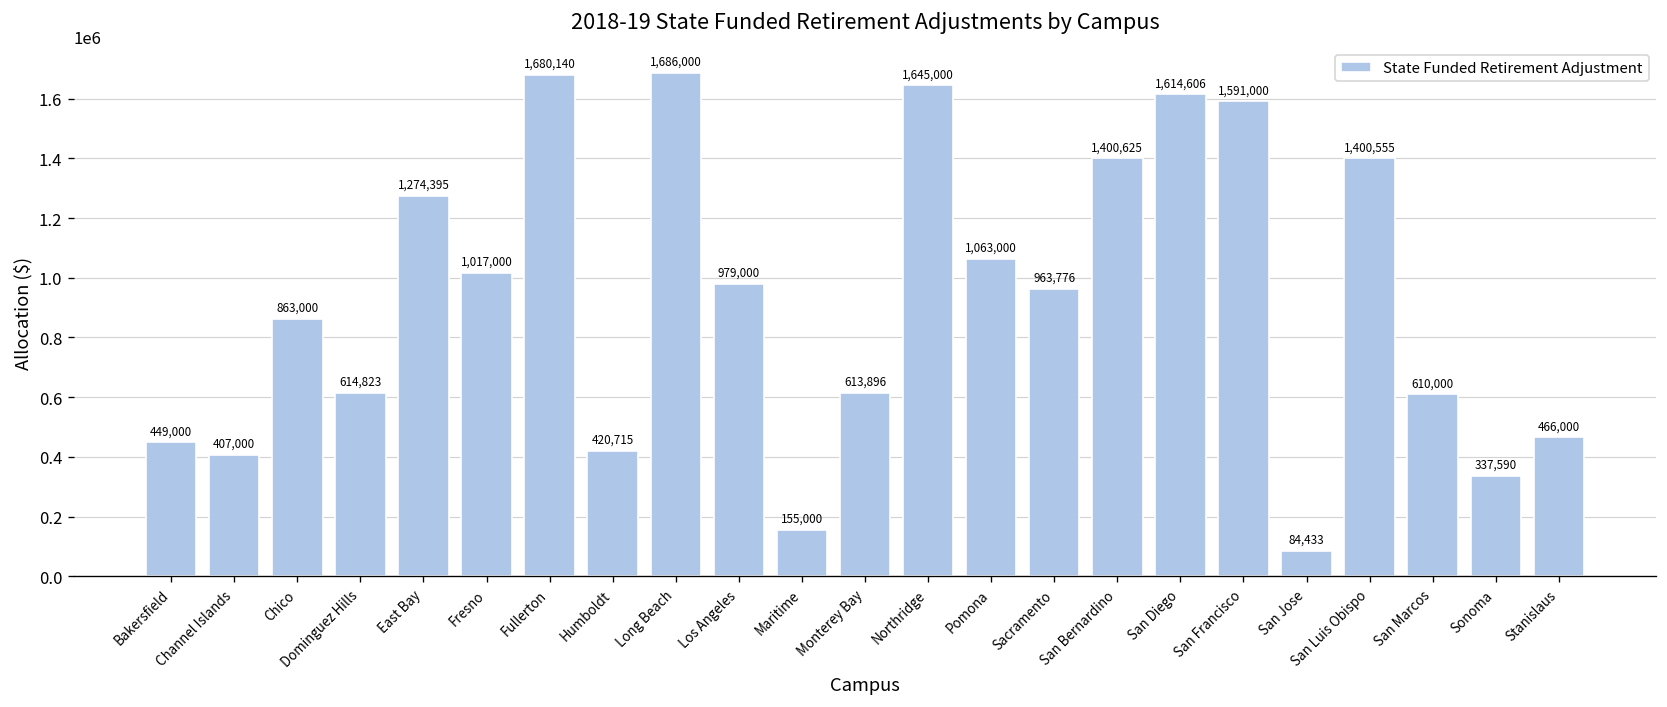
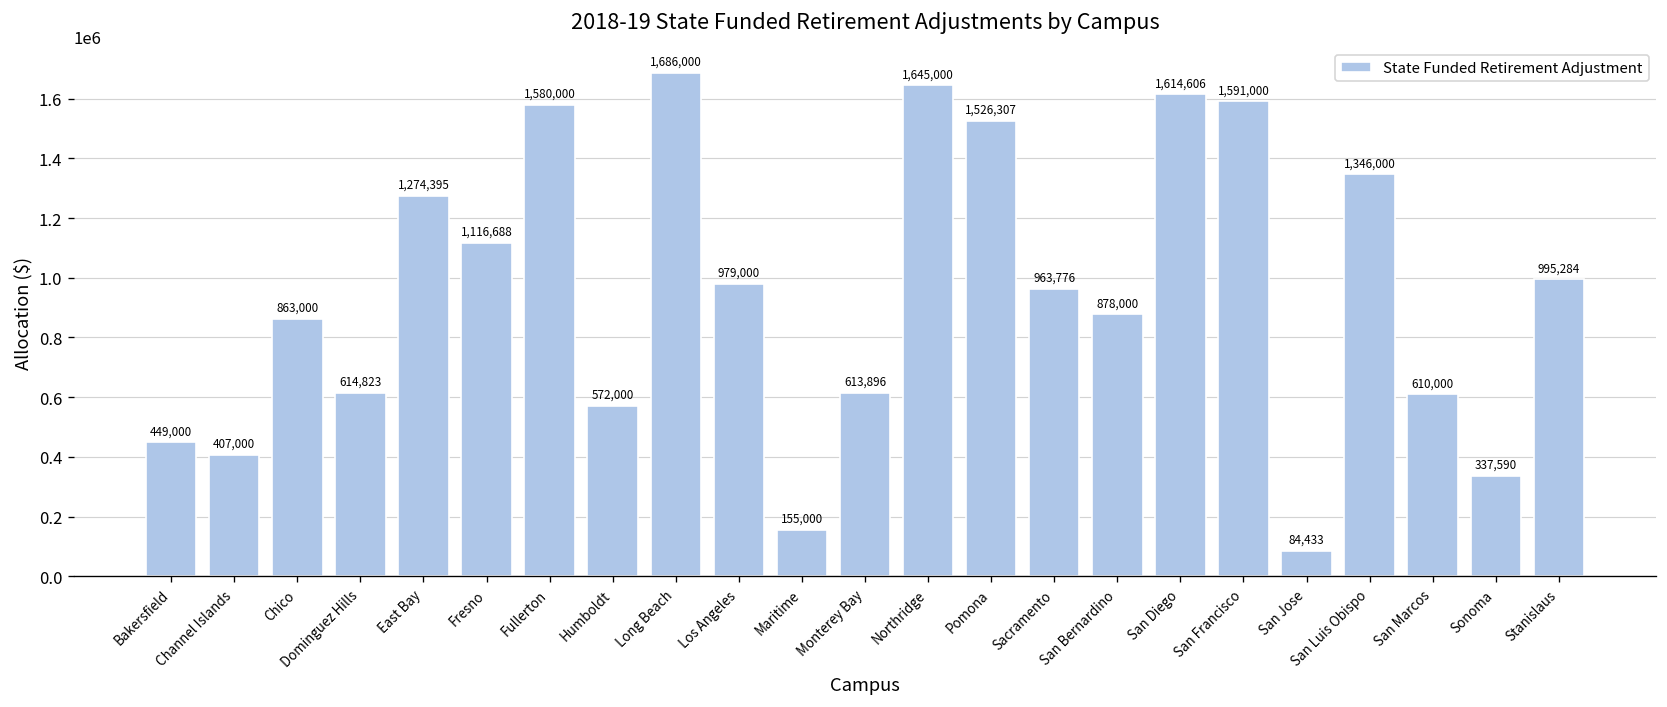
  {
    "Bakersfield": "449,000",
    "Channel Islands": "407,000",
    "Chico": "863,000",
    "Dominguez Hills": "614,823",
    "East Bay": "1,274,395",
-   "Fresno": "1,017,000",
-   "Fullerton": "1,680,140",
-   "Humboldt": "420,715",
+   "Fresno": "1,116,688",
+   "Fullerton": "1,580,000",
+   "Humboldt": "572,000",
    "Long Beach": "1,686,000",
    "Los Angeles": "979,000",
    "Maritime": "155,000",
    "Monterey Bay": "613,896",
    "Northridge": "1,645,000",
-   "Pomona": "1,063,000",
+   "Pomona": "1,526,307",
    "Sacramento": "963,776",
-   "San Bernardino": "1,400,625",
+   "San Bernardino": "878,000",
    "San Diego": "1,614,606",
    "San Francisco": "1,591,000",
    "San Jose": "84,433",
-   "San Luis Obispo": "1,400,555",
+   "San Luis Obispo": "1,346,000",
    "San Marcos": "610,000",
    "Sonoma": "337,590",
-   "Stanislaus": "466,000"
+   "Stanislaus": "995,284"
  }
